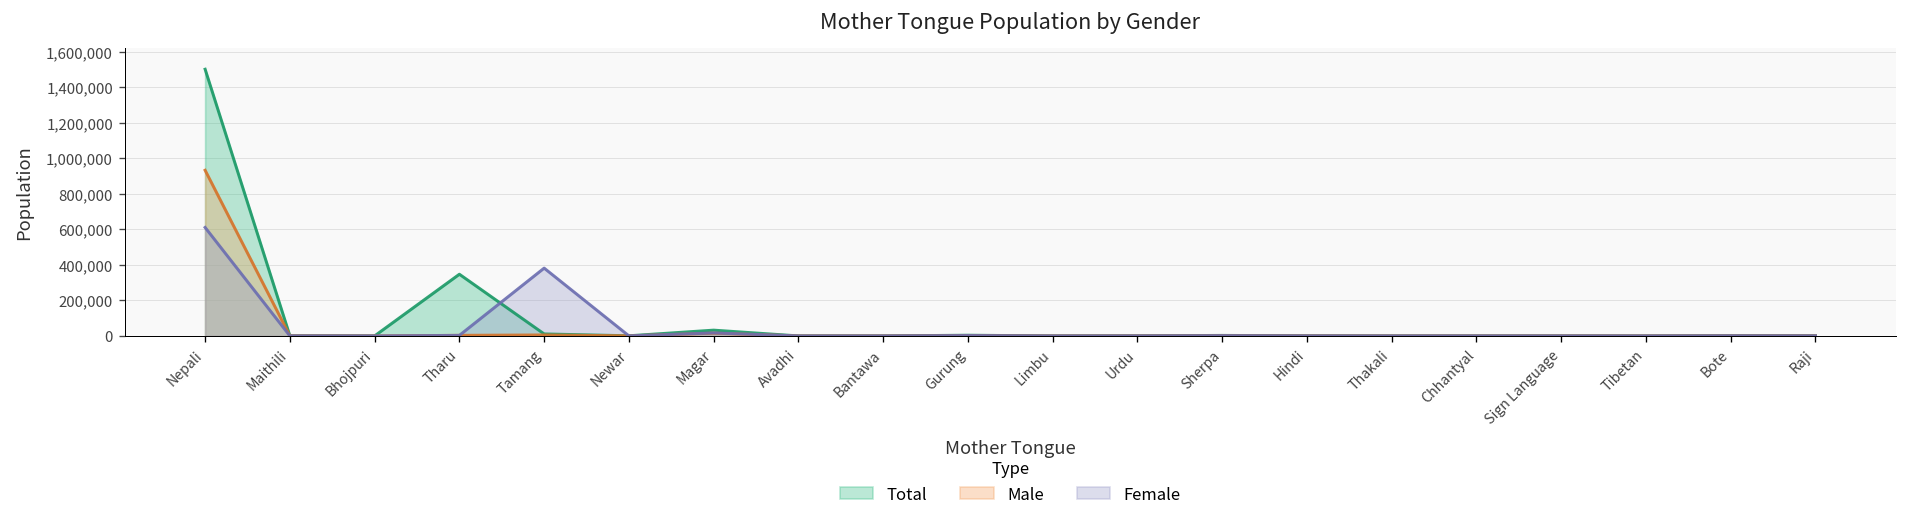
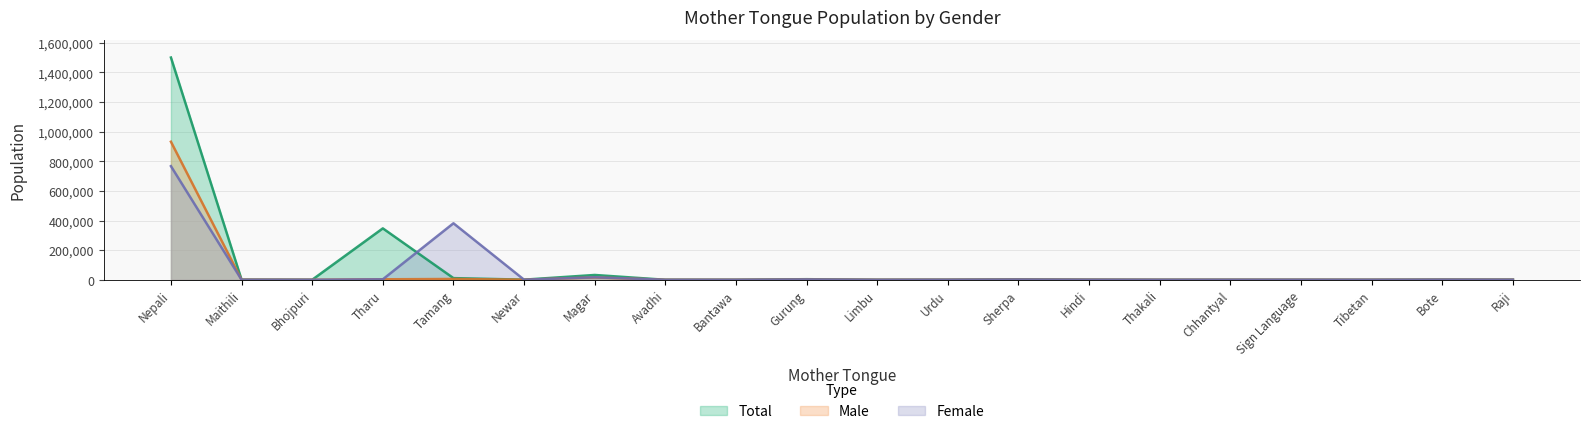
  {
    "Total": {
      "Nepali": "1,500,000",
      "Tharu": "350,000"
    },
    "Male": {
      "Nepali": "930,000"
    },
    "Female": {
-     "Nepali": "610,000",
+     "Nepali": "770,000",
      "Tamang": "380,000"
    }
  }
